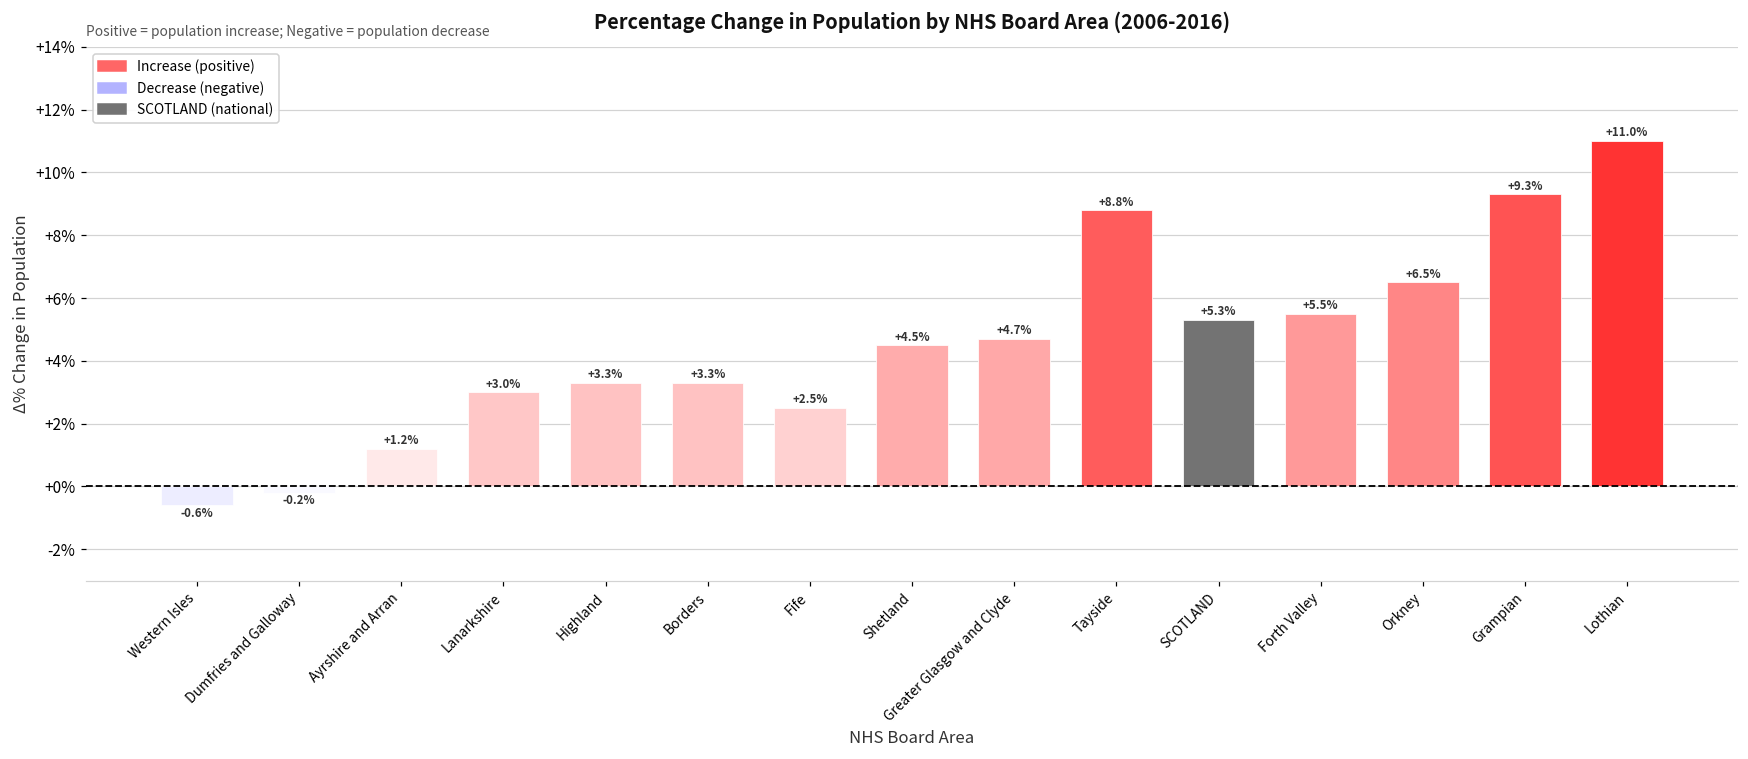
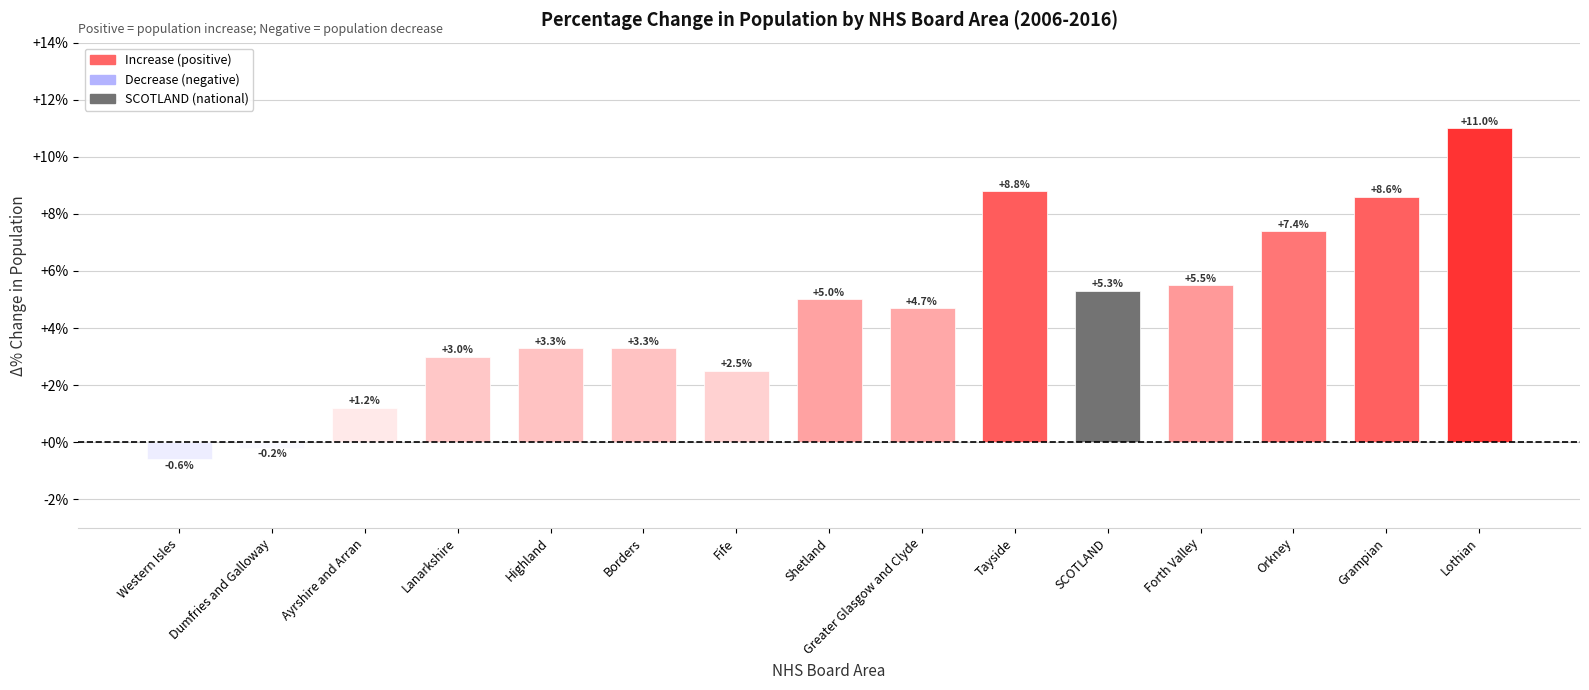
  {
    "Western Isles": "-0.6%",
    "Dumfries and Galloway": "-0.2%",
    "Ayrshire and Arran": "+1.2%",
    "Lanarkshire": "+3.0%",
    "Highland": "+3.3%",
    "Borders": "+3.3%",
    "Fife": "+2.5%",
-   "Shetland": "+4.5%",
+   "Shetland": "+5.0%",
    "Greater Glasgow and Clyde": "+4.7%",
    "Tayside": "+8.8%",
    "SCOTLAND": "+5.3%",
    "Forth Valley": "+5.5%",
-   "Orkney": "+6.5%",
-   "Grampian": "+9.3%",
+   "Orkney": "+7.4%",
+   "Grampian": "+8.6%",
    "Lothian": "+11.0%"
  }
